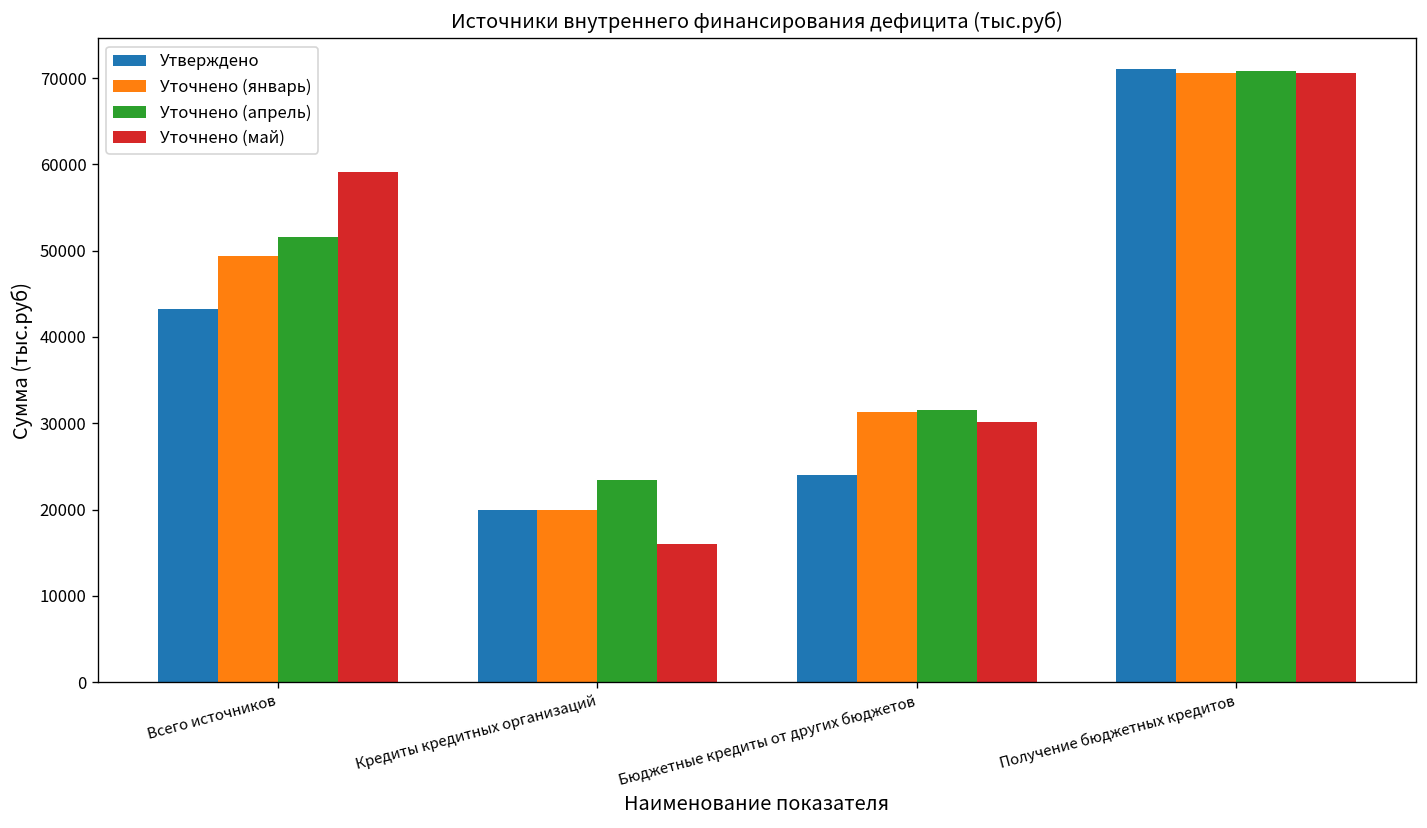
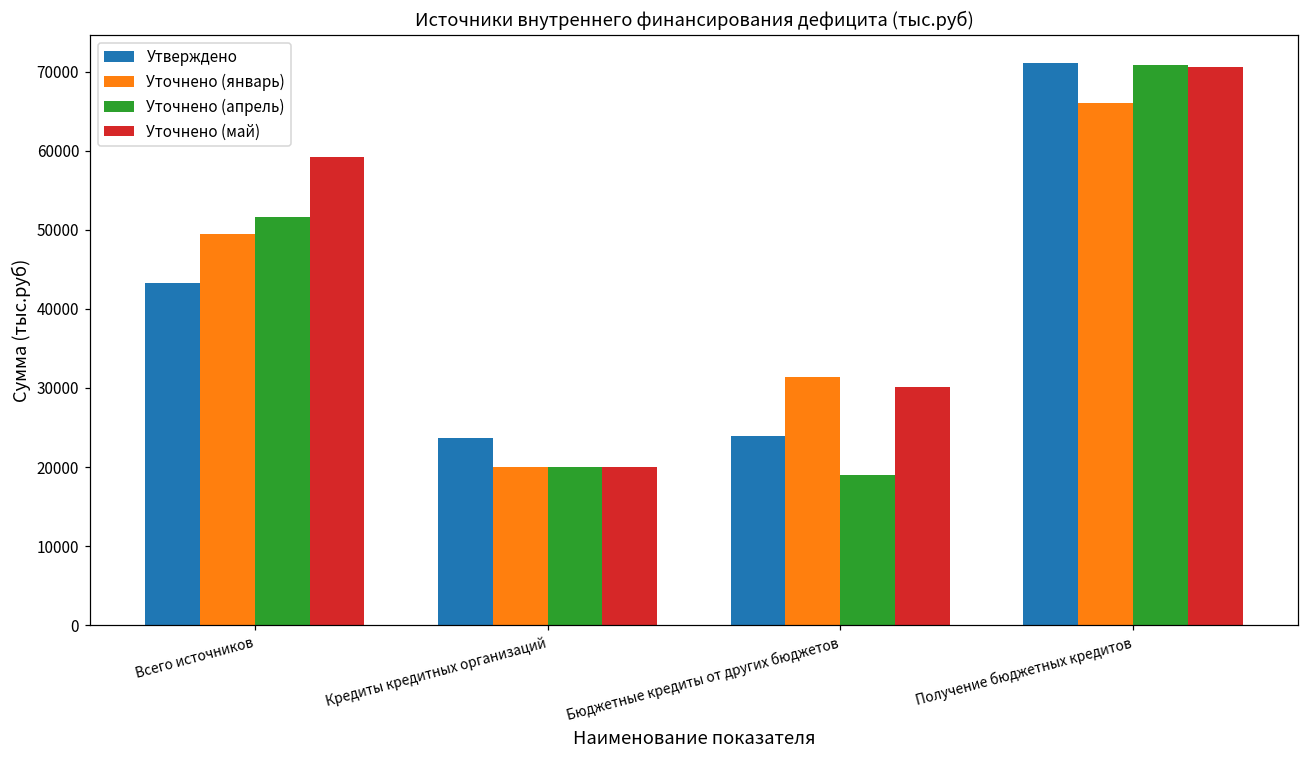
  {
    "Утверждено": {
      "Всего источников": 43000,
-     "Кредиты кредитных организаций": 20000,
+     "Кредиты кредитных организаций": 24000,
      "Бюджетные кредиты от других бюджетов": 24000,
      "Получение бюджетных кредитов": 71000
    },
    "Уточнено (январь)": {
      "Всего источников": 49000,
      "Кредиты кредитных организаций": 20000,
      "Бюджетные кредиты от других бюджетов": 31000,
-     "Получение бюджетных кредитов": 71000
+     "Получение бюджетных кредитов": 66000
    },
    "Уточнено (апрель)": {
      "Всего источников": 52000,
-     "Кредиты кредитных организаций": 23000,
-     "Бюджетные кредиты от других бюджетов": 32000,
+     "Кредиты кредитных организаций": 20000,
+     "Бюджетные кредиты от других бюджетов": 19000,
      "Получение бюджетных кредитов": 71000
    },
    "Уточнено (май)": {
      "Всего источников": 59000,
-     "Кредиты кредитных организаций": 16000,
+     "Кредиты кредитных организаций": 20000,
      "Бюджетные кредиты от других бюджетов": 30000,
      "Получение бюджетных кредитов": 71000
    }
  }
